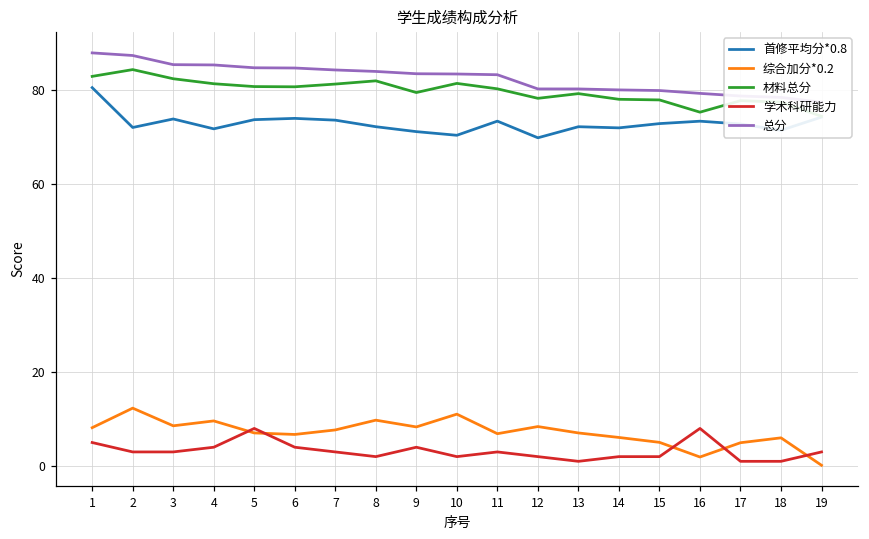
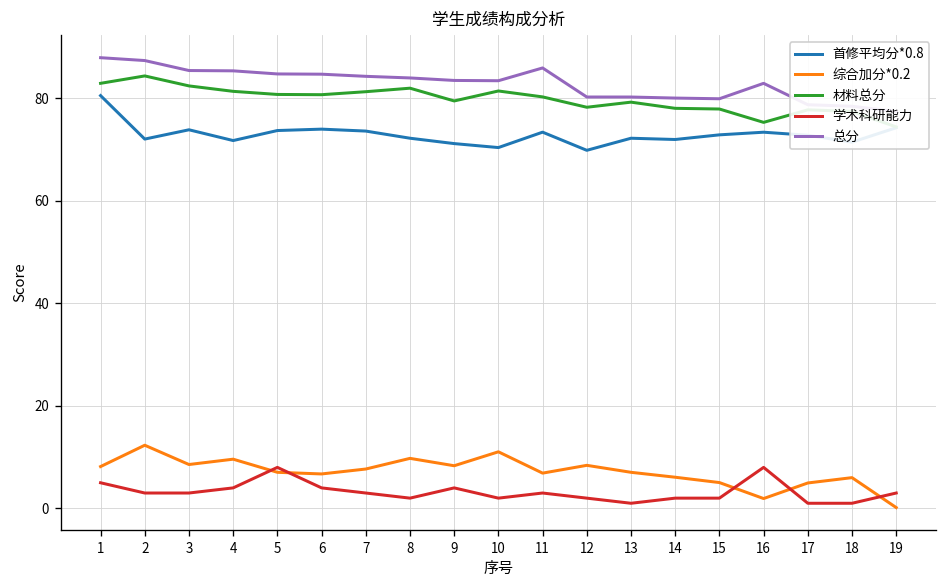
  {
    "首修平均分*0.8": {
      "1": 81,
      "2": 72,
      "3": 74,
      "4": 72,
      "5": 74,
      "6": 74,
      "7": 74,
      "8": 72,
      "9": 71,
      "10": 70,
      "11": 73,
      "12": 70,
      "13": 72,
      "14": 72,
      "15": 73,
      "16": 73
    },
    "综合加分*0.2": {
      "1": 8,
      "2": 12,
      "3": 9,
      "4": 10,
      "5": 7,
      "6": 7,
      "7": 8,
      "8": 10,
      "9": 8,
      "10": 11,
      "11": 7,
      "12": 8,
      "13": 7,
      "14": 6,
      "15": 5,
      "16": 2,
      "17": 5,
      "18": 6,
      "19": 0
    },
    "材料总分": {
      "1": 83,
      "2": 84,
      "3": 82,
      "4": 81,
      "5": 81,
      "6": 81,
      "7": 81,
      "8": 82,
      "9": 79,
      "10": 81,
      "11": 80,
      "12": 78,
      "13": 79,
      "14": 78,
      "15": 78,
      "16": 75
    },
    "学术科研能力": {
      "1": 5,
      "2": 3,
      "3": 3,
      "4": 4,
      "5": 8,
      "6": 4,
      "7": 3,
      "8": 2,
      "9": 4,
      "10": 2,
      "11": 3,
      "12": 2,
      "13": 1,
      "14": 2,
      "15": 2,
      "16": 8,
      "17": 1,
      "18": 1,
      "19": 3
    },
    "总分": {
      "1": 88,
      "2": 87,
      "3": 85,
      "4": 85,
      "5": 85,
      "6": 85,
      "7": 84,
      "8": 84,
      "9": 83,
      "10": 83,
-     "11": 83,
+     "11": 86,
      "12": 80,
      "13": 80,
      "14": 80,
      "15": 80,
-     "16": 79
+     "16": 83
    }
  }
